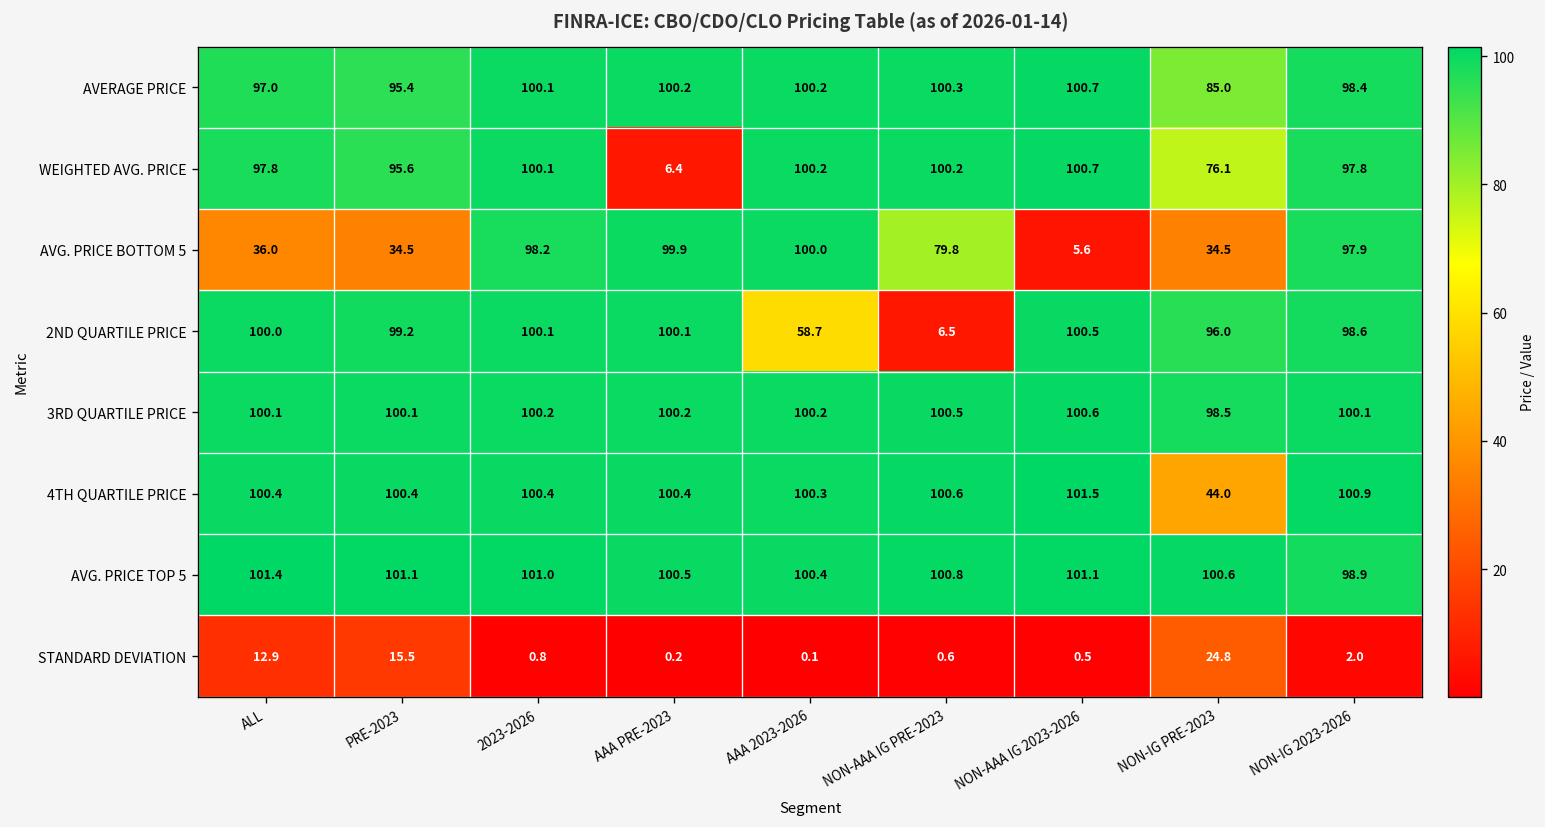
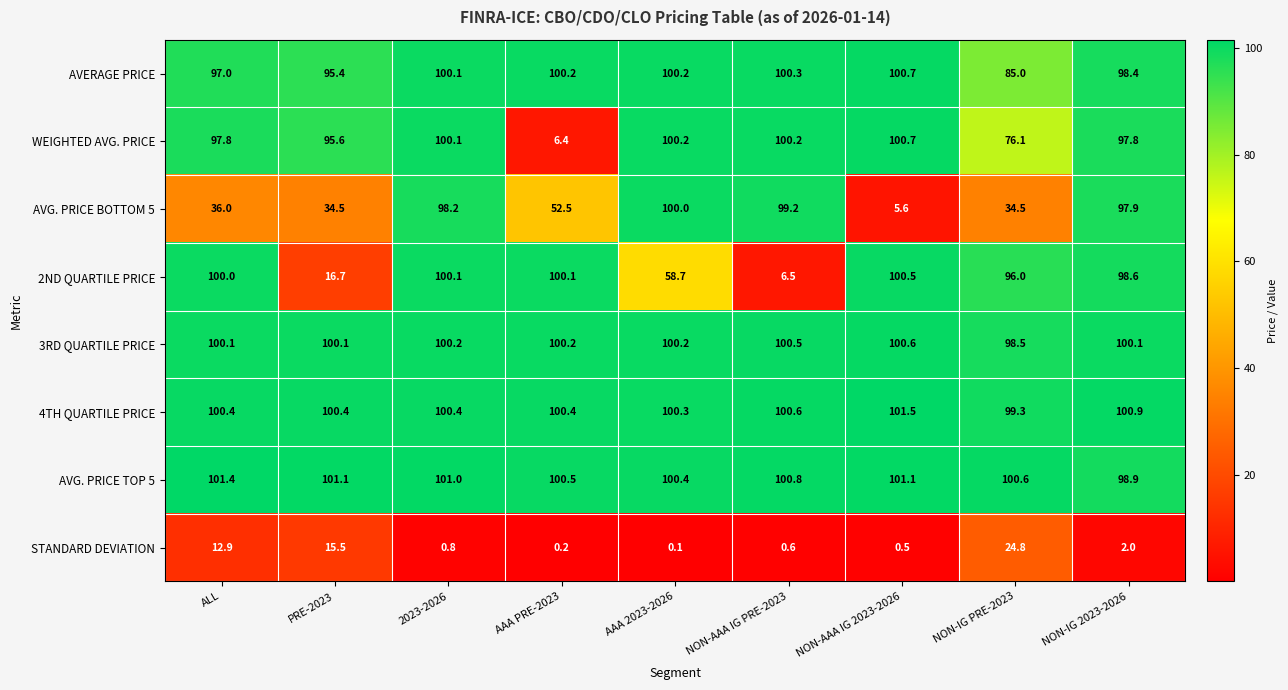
  {
    "AVERAGE PRICE": {
      "ALL": 97.0,
      "PRE-2023": 95.4,
      "2023-2026": 100.1,
      "AAA PRE-2023": 100.2,
      "AAA 2023-2026": 100.2,
      "NON-AAA IG PRE-2023": 100.3,
      "NON-AAA IG 2023-2026": 100.7,
      "NON-IG PRE-2023": 85.0,
      "NON-IG 2023-2026": 98.4
    },
    "WEIGHTED AVG. PRICE": {
      "ALL": 97.8,
      "PRE-2023": 95.6,
      "2023-2026": 100.1,
      "AAA PRE-2023": 6.4,
      "AAA 2023-2026": 100.2,
      "NON-AAA IG PRE-2023": 100.2,
      "NON-AAA IG 2023-2026": 100.7,
      "NON-IG PRE-2023": 76.1,
      "NON-IG 2023-2026": 97.8
    },
    "AVG. PRICE BOTTOM 5": {
      "ALL": 36.0,
      "PRE-2023": 34.5,
      "2023-2026": 98.2,
-     "AAA PRE-2023": 99.9,
+     "AAA PRE-2023": 52.5,
      "AAA 2023-2026": 100.0,
-     "NON-AAA IG PRE-2023": 79.8,
+     "NON-AAA IG PRE-2023": 99.2,
      "NON-AAA IG 2023-2026": 5.6,
      "NON-IG PRE-2023": 34.5,
      "NON-IG 2023-2026": 97.9
    },
    "2ND QUARTILE PRICE": {
      "ALL": 100.0,
-     "PRE-2023": 99.2,
+     "PRE-2023": 16.7,
      "2023-2026": 100.1,
      "AAA PRE-2023": 100.1,
      "AAA 2023-2026": 58.7,
      "NON-AAA IG PRE-2023": 6.5,
      "NON-AAA IG 2023-2026": 100.5,
      "NON-IG PRE-2023": 96.0,
      "NON-IG 2023-2026": 98.6
    },
    "3RD QUARTILE PRICE": {
      "ALL": 100.1,
      "PRE-2023": 100.1,
      "2023-2026": 100.2,
      "AAA PRE-2023": 100.2,
      "AAA 2023-2026": 100.2,
      "NON-AAA IG PRE-2023": 100.5,
      "NON-AAA IG 2023-2026": 100.6,
      "NON-IG PRE-2023": 98.5,
      "NON-IG 2023-2026": 100.1
    },
    "4TH QUARTILE PRICE": {
      "ALL": 100.4,
      "PRE-2023": 100.4,
      "2023-2026": 100.4,
      "AAA PRE-2023": 100.4,
      "AAA 2023-2026": 100.3,
      "NON-AAA IG PRE-2023": 100.6,
      "NON-AAA IG 2023-2026": 101.5,
-     "NON-IG PRE-2023": 44.0,
+     "NON-IG PRE-2023": 99.3,
      "NON-IG 2023-2026": 100.9
    },
    "AVG. PRICE TOP 5": {
      "ALL": 101.4,
      "PRE-2023": 101.1,
      "2023-2026": 101.0,
      "AAA PRE-2023": 100.5,
      "AAA 2023-2026": 100.4,
      "NON-AAA IG PRE-2023": 100.8,
      "NON-AAA IG 2023-2026": 101.1,
      "NON-IG PRE-2023": 100.6,
      "NON-IG 2023-2026": 98.9
    },
    "STANDARD DEVIATION": {
      "ALL": 12.9,
      "PRE-2023": 15.5,
      "2023-2026": 0.8,
      "AAA PRE-2023": 0.2,
      "AAA 2023-2026": 0.1,
      "NON-AAA IG PRE-2023": 0.6,
      "NON-AAA IG 2023-2026": 0.5,
      "NON-IG PRE-2023": 24.8,
      "NON-IG 2023-2026": 2.0
    }
  }
